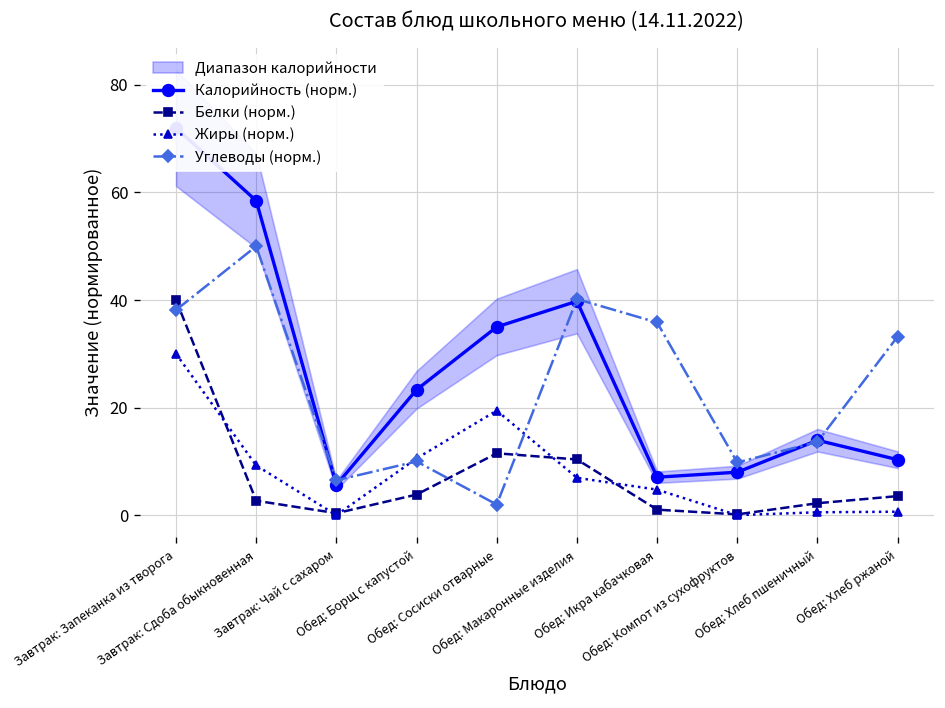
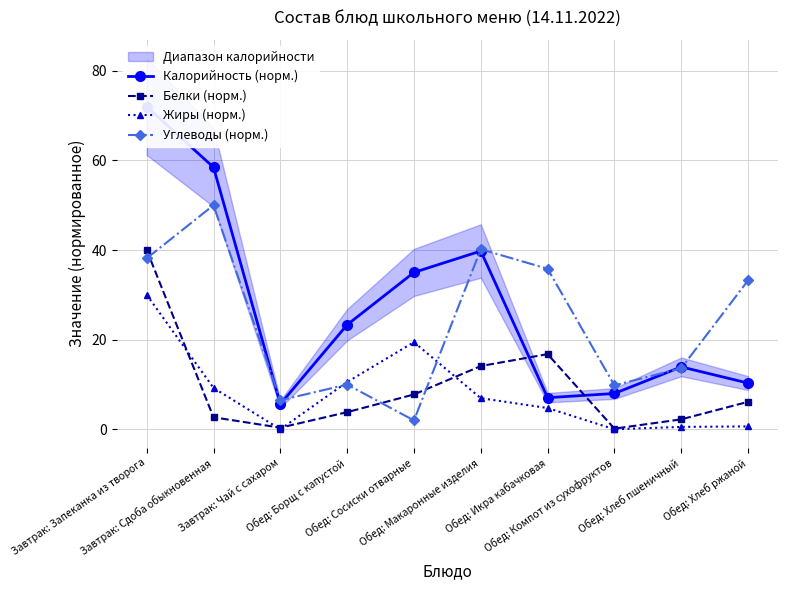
  {
    "Белки (норм.)": {
      "Завтрак: Запеканка из творога": 40,
      "Завтрак: Сдоба обыкновенная": 3,
      "Обед: Борщ с капустой": 4,
-     "Обед: Сосиски отварные": 12,
-     "Обед: Макаронные изделия": 10,
-     "Обед: Икра кабачковая": 1,
+     "Обед: Сосиски отварные": 8,
+     "Обед: Макаронные изделия": 14,
+     "Обед: Икра кабачковая": 17,
      "Обед: Хлеб пшеничный": 2,
-     "Обед: Хлеб ржаной": 4
+     "Обед: Хлеб ржаной": 6
    },
    "Углеводы (норм.)": {
      "Завтрак: Запеканка из творога": 38,
      "Завтрак: Сдоба обыкновенная": 50,
      "Обед: Сосиски отварные": 2,
      "Обед: Икра кабачковая": 36,
      "Обед: Компот из сухофруктов": 10,
      "Обед: Хлеб ржаной": 33
    }
  }
